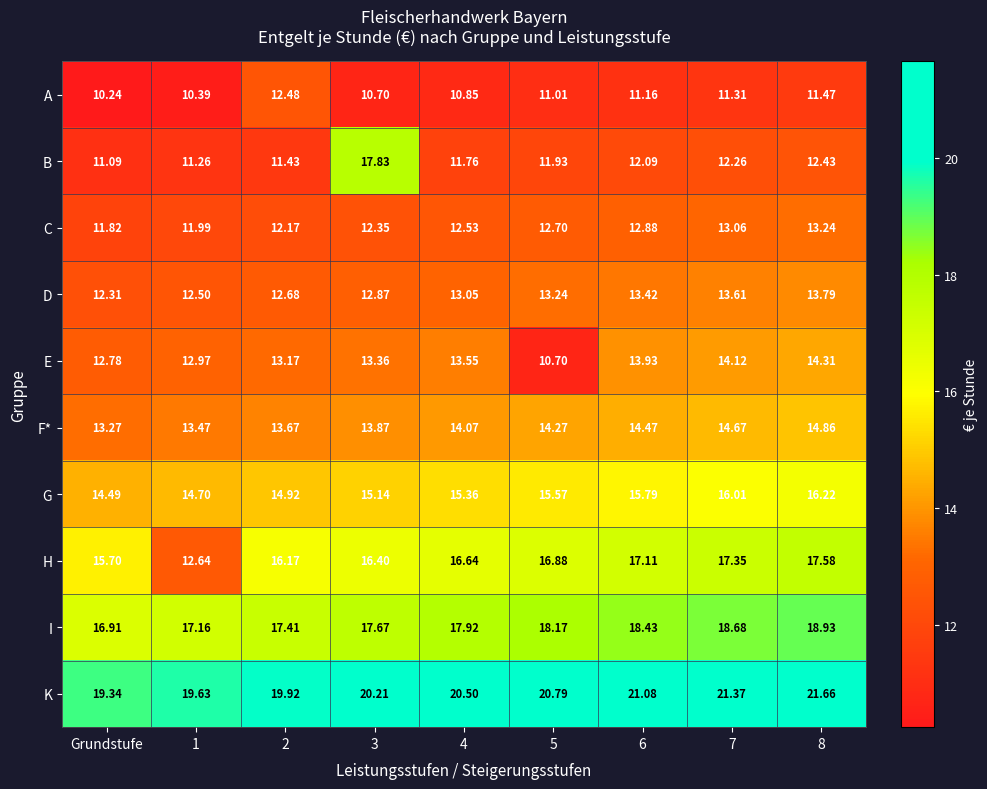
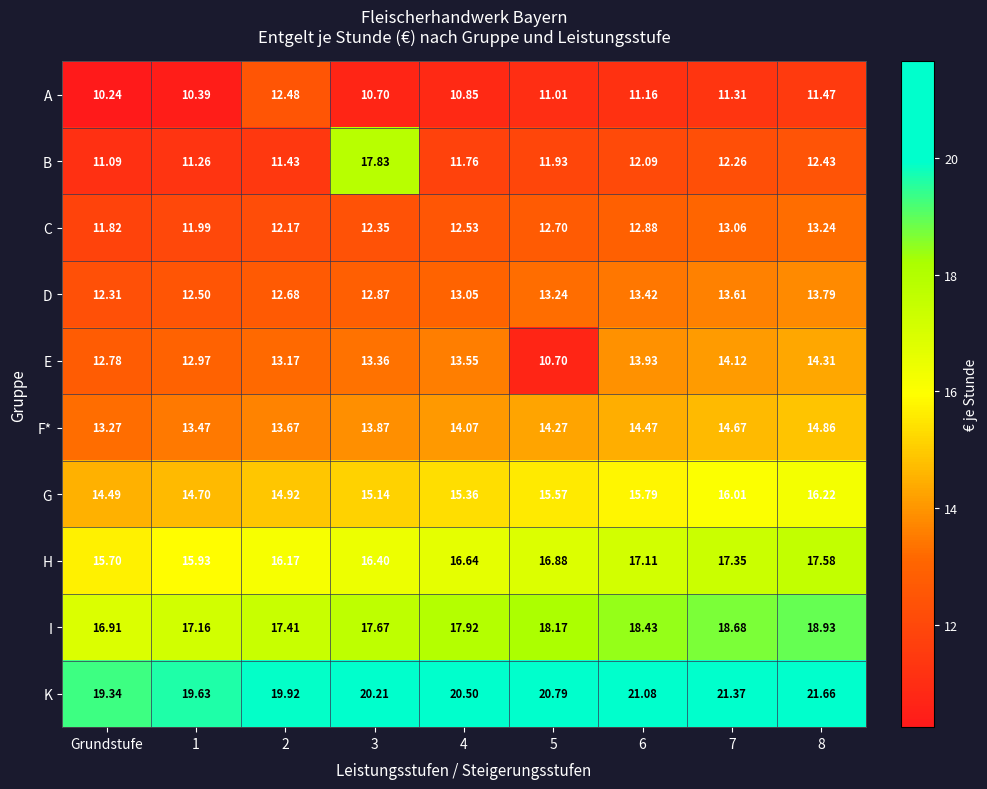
  {
    "A": {
      "Grundstufe": 10.24,
      "1": 10.39,
      "2": 12.48,
      "3": 10.70,
      "4": 10.85,
      "5": 11.01,
      "6": 11.16,
      "7": 11.31,
      "8": 11.47
    },
    "B": {
      "Grundstufe": 11.09,
      "1": 11.26,
      "2": 11.43,
      "3": 17.83,
      "4": 11.76,
      "5": 11.93,
      "6": 12.09,
      "7": 12.26,
      "8": 12.43
    },
    "C": {
      "Grundstufe": 11.82,
      "1": 11.99,
      "2": 12.17,
      "3": 12.35,
      "4": 12.53,
      "5": 12.70,
      "6": 12.88,
      "7": 13.06,
      "8": 13.24
    },
    "D": {
      "Grundstufe": 12.31,
      "1": 12.50,
      "2": 12.68,
      "3": 12.87,
      "4": 13.05,
      "5": 13.24,
      "6": 13.42,
      "7": 13.61,
      "8": 13.79
    },
    "E": {
      "Grundstufe": 12.78,
      "1": 12.97,
      "2": 13.17,
      "3": 13.36,
      "4": 13.55,
      "5": 10.70,
      "6": 13.93,
      "7": 14.12,
      "8": 14.31
    },
    "F*": {
      "Grundstufe": 13.27,
      "1": 13.47,
      "2": 13.67,
      "3": 13.87,
      "4": 14.07,
      "5": 14.27,
      "6": 14.47,
      "7": 14.67,
      "8": 14.86
    },
    "G": {
      "Grundstufe": 14.49,
      "1": 14.70,
      "2": 14.92,
      "3": 15.14,
      "4": 15.36,
      "5": 15.57,
      "6": 15.79,
      "7": 16.01,
      "8": 16.22
    },
    "H": {
      "Grundstufe": 15.70,
-     "1": 12.64,
+     "1": 15.93,
      "2": 16.17,
      "3": 16.40,
      "4": 16.64,
      "5": 16.88,
      "6": 17.11,
      "7": 17.35,
      "8": 17.58
    },
    "I": {
      "Grundstufe": 16.91,
      "1": 17.16,
      "2": 17.41,
      "3": 17.67,
      "4": 17.92,
      "5": 18.17,
      "6": 18.43,
      "7": 18.68,
      "8": 18.93
    },
    "K": {
      "Grundstufe": 19.34,
      "1": 19.63,
      "2": 19.92,
      "3": 20.21,
      "4": 20.50,
      "5": 20.79,
      "6": 21.08,
      "7": 21.37,
      "8": 21.66
    }
  }
